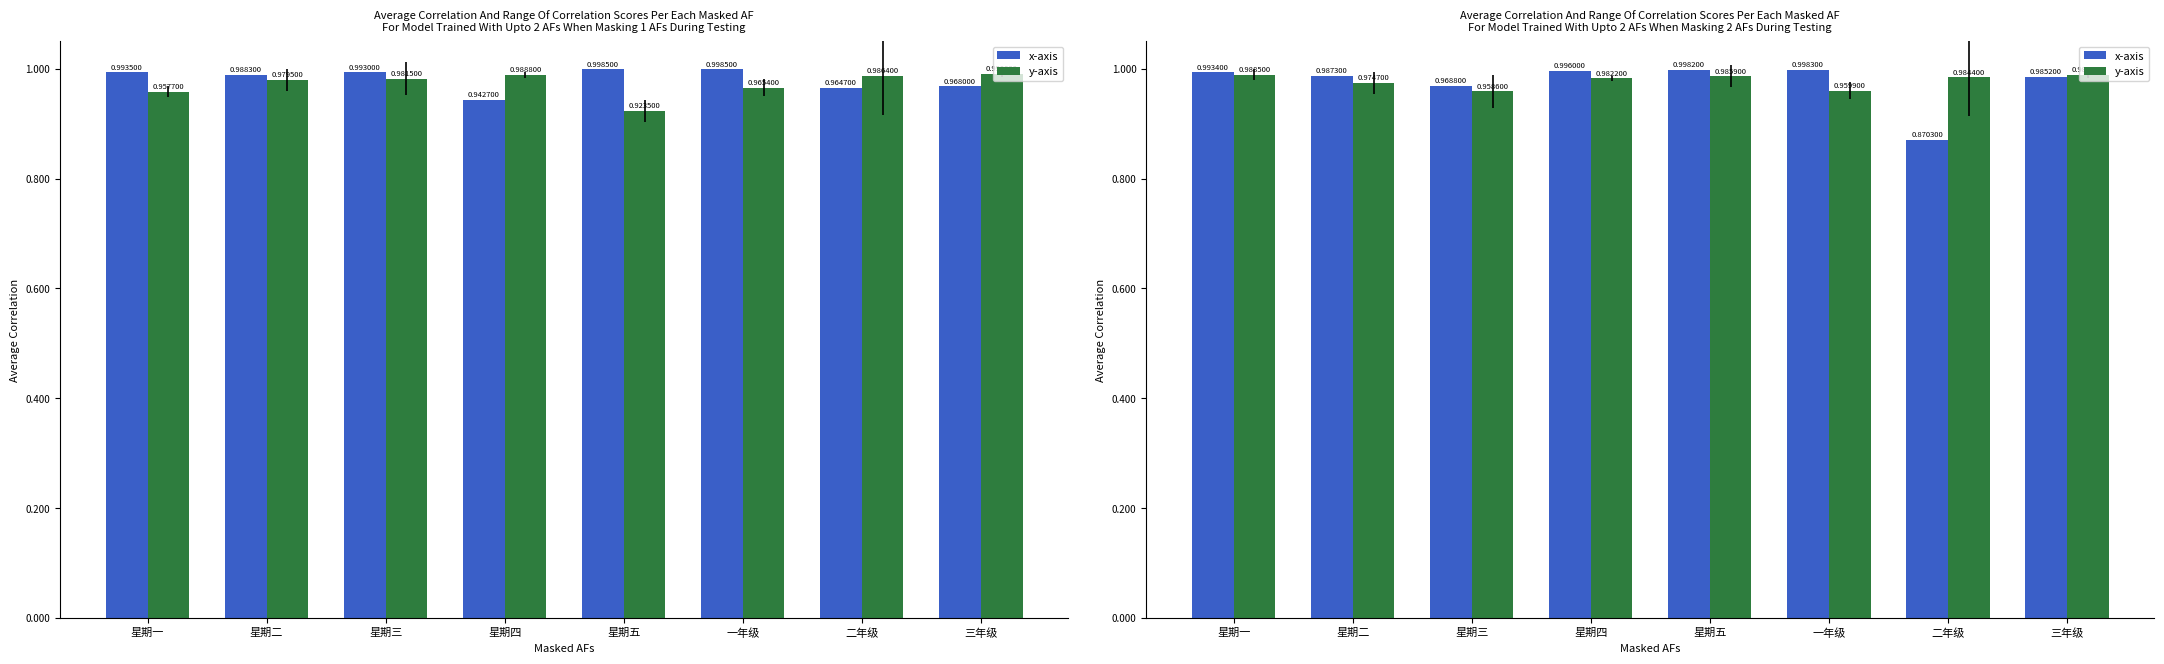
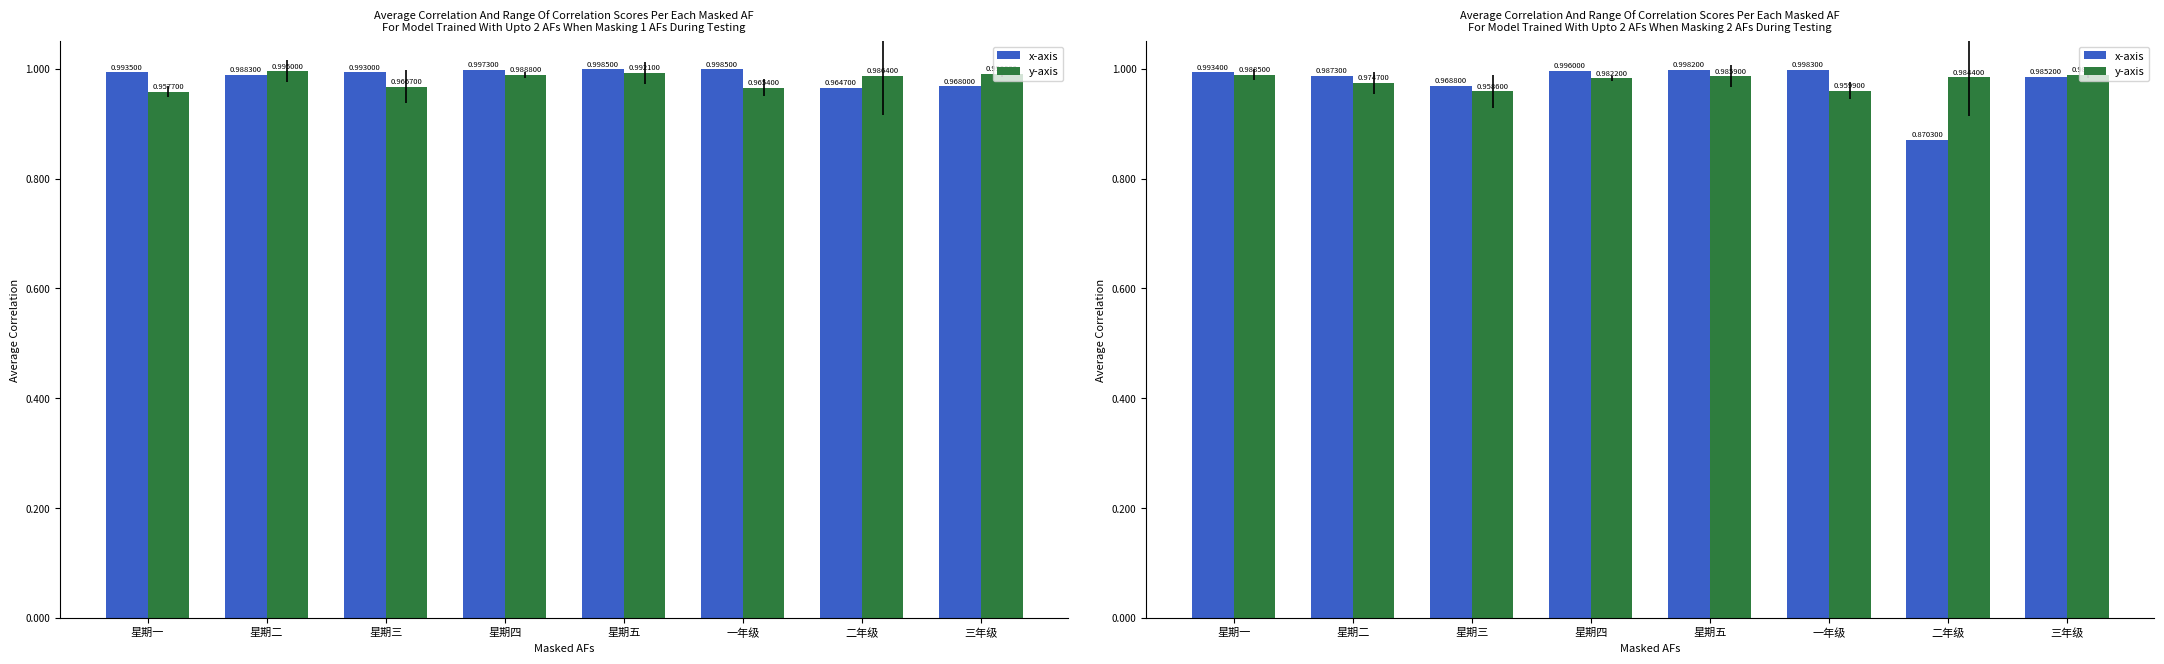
  {
    "Average Correlation And Range Of Correlation Scores Per Each Masked AF For Model Trained With Upto 2 AFs When Masking 1 AFs During Testing": {
      "x-axis": {
        "星期一": 0.993500,
        "星期二": 0.988300,
        "星期三": 0.993000,
-       "星期四": 0.942700,
+       "星期四": 0.997300,
        "星期五": 0.998500,
        "一年级": 0.998500,
        "二年级": 0.964700,
        "三年级": 0.968000
      },
      "y-axis": {
        "星期一": 0.957700,
-       "星期二": 0.979500,
-       "星期三": 0.981500,
+       "星期二": 0.995000,
+       "星期三": 0.966700,
        "星期四": 0.988800,
-       "星期五": 0.923500,
+       "星期五": 0.992100,
        "一年级": 0.965400,
        "二年级": 0.986400
      }
    },
    "Average Correlation And Range Of Correlation Scores Per Each Masked AF For Model Trained With Upto 2 AFs When Masking 2 AFs During Testing": {
      "x-axis": {
        "星期一": 0.993400,
        "星期二": 0.987300,
        "星期三": 0.968800,
        "星期四": 0.996000,
        "星期五": 0.998200,
        "一年级": 0.998300,
        "二年级": 0.870300,
        "三年级": 0.985200
      },
      "y-axis": {
        "星期一": 0.988500,
        "星期二": 0.974700,
        "星期三": 0.958600,
        "星期四": 0.982200,
        "星期五": 0.985900,
        "一年级": 0.959900,
        "二年级": 0.984400
      }
    }
  }
